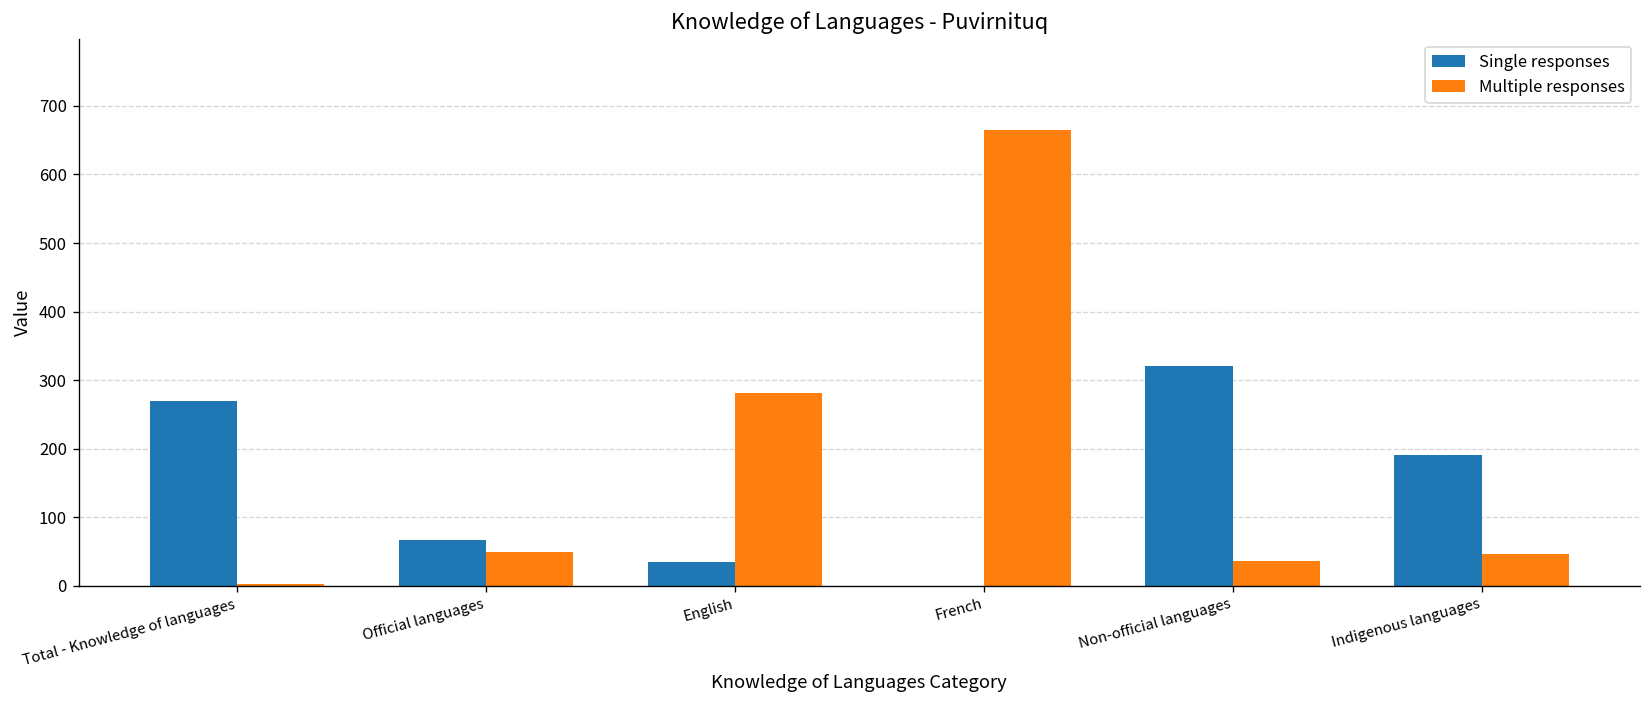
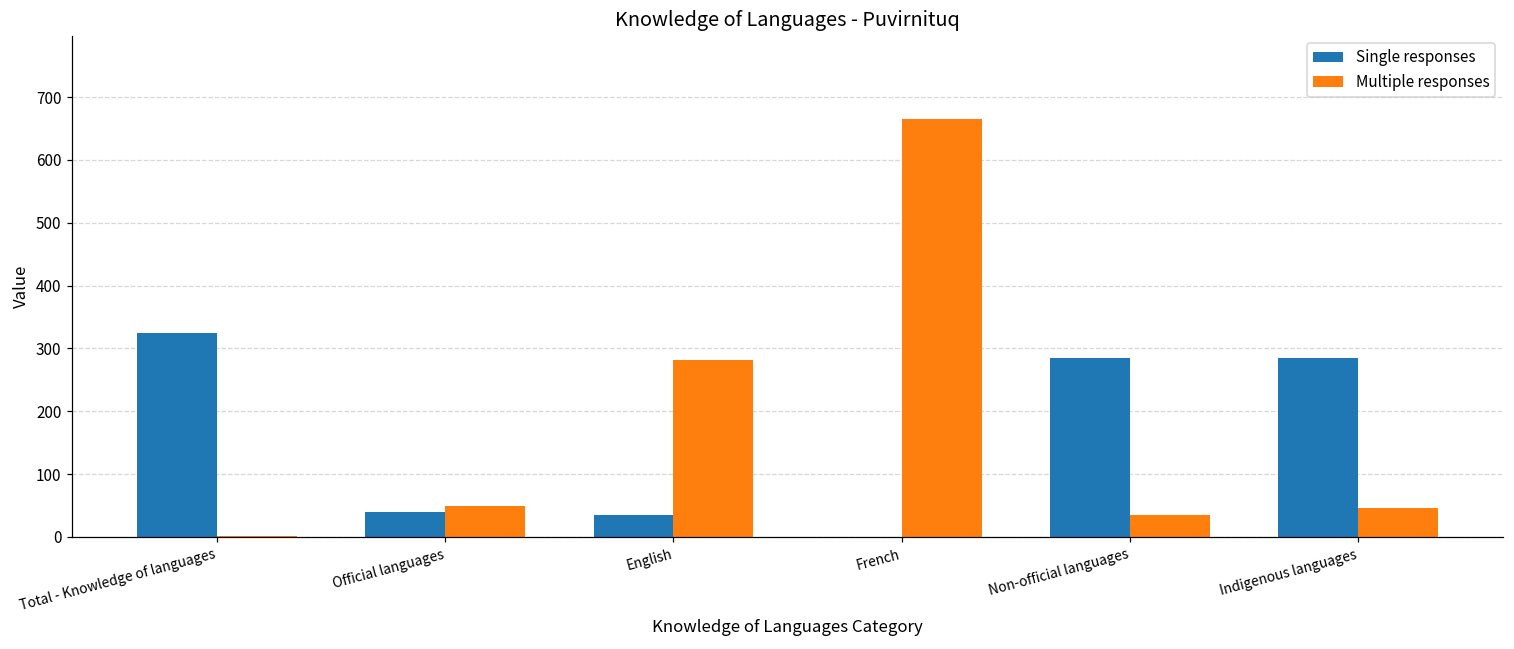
  {
    "Single responses": {
-     "Total - Knowledge of languages": 270,
-     "Official languages": 70,
+     "Total - Knowledge of languages": 330,
+     "Official languages": 40,
      "English": 40,
      "French": 0,
-     "Non-official languages": 320,
-     "Indigenous languages": 190
+     "Non-official languages": 290,
+     "Indigenous languages": 290
    },
    "Multiple responses": {
      "Official languages": 50,
      "English": 280,
      "French": 670,
      "Non-official languages": 40,
      "Indigenous languages": 50
    }
  }
